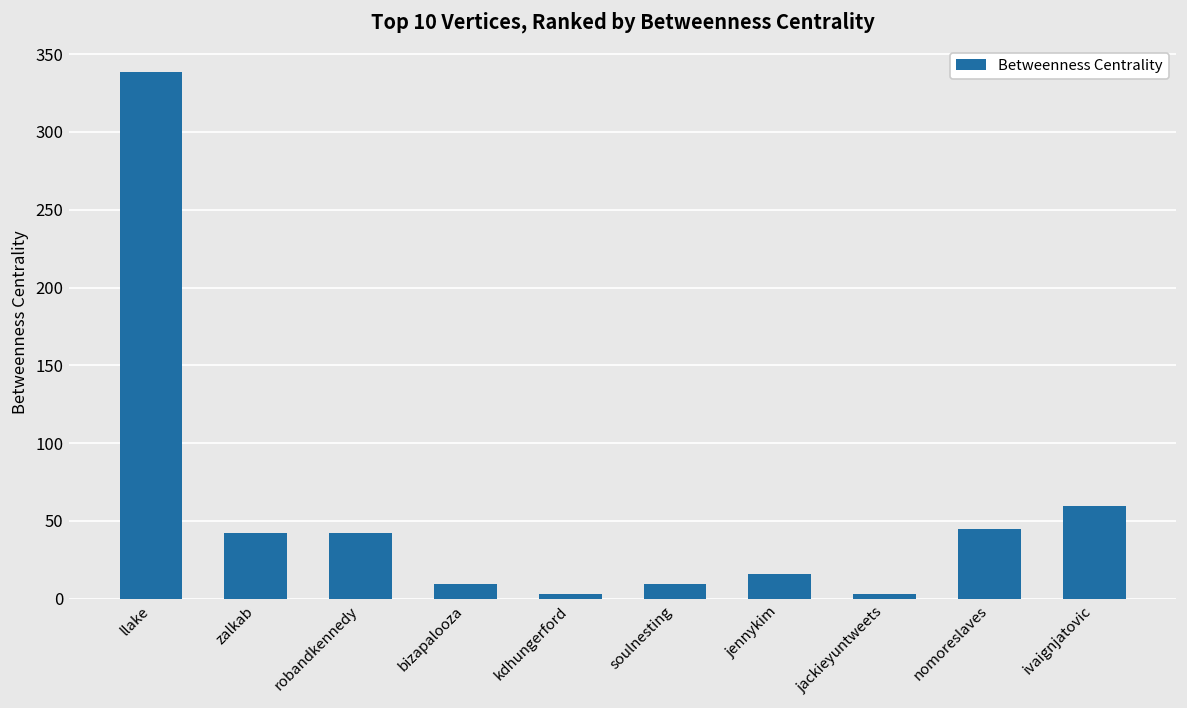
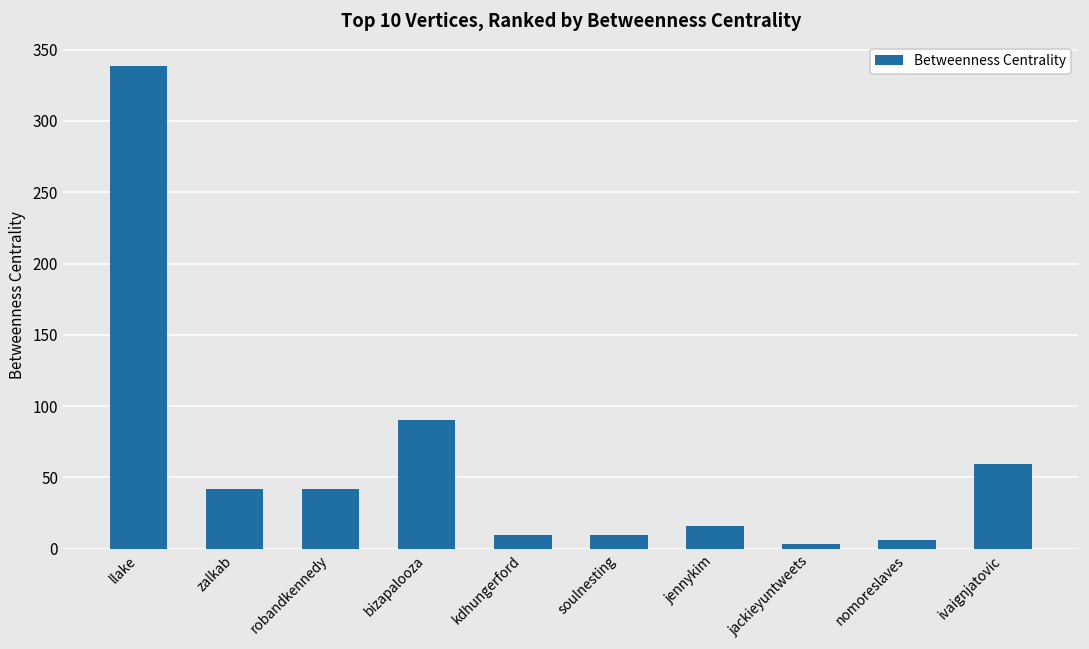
  {
    "llake": 339,
    "zalkab": 42,
    "robandkennedy": 42,
-   "bizapalooza": 9,
-   "kdhungerford": 3,
+   "bizapalooza": 90,
+   "kdhungerford": 9,
    "soulnesting": 9,
    "jennykim": 16,
    "jackieyuntweets": 3,
-   "nomoreslaves": 45,
+   "nomoreslaves": 6,
    "ivaignjatovic": 60
  }
